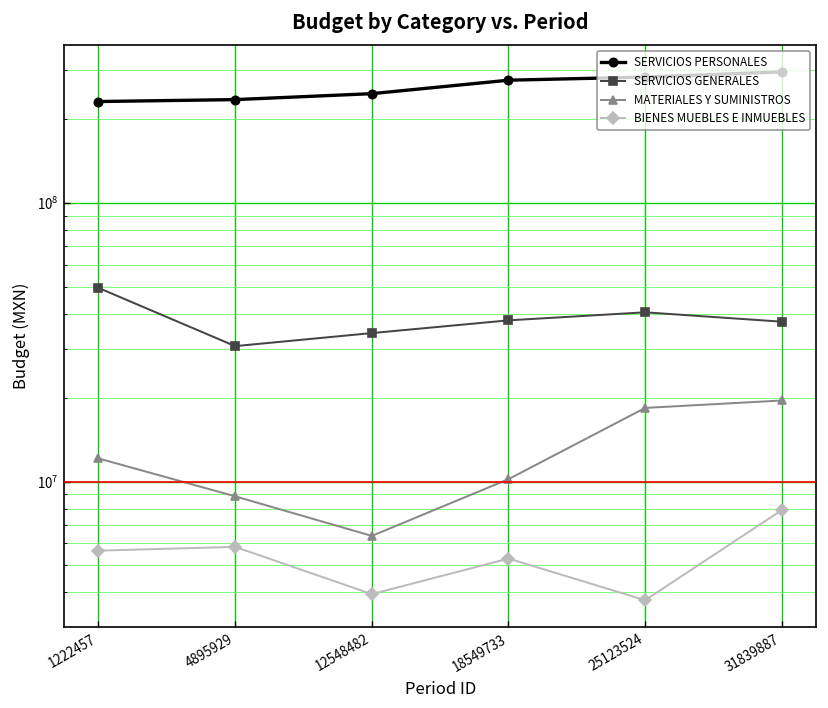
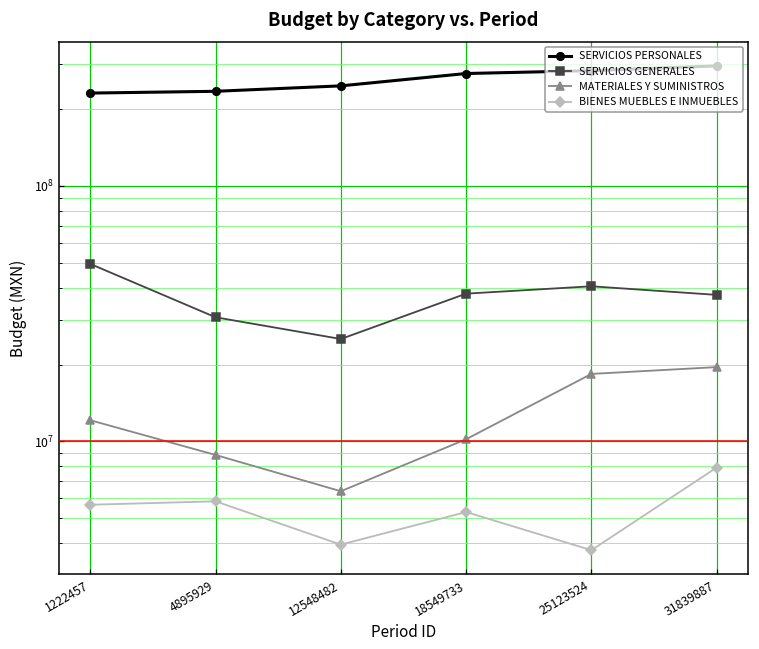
  {
    "SERVICIOS PERSONALES": {
      "1222457": 230000000,
      "4895929": 230000000,
      "12548482": 250000000,
      "18549733": 280000000
    },
    "SERVICIOS GENERALES": {
      "1222457": 50000000,
      "4895929": 31000000,
-     "12548482": 34000000,
+     "12548482": 25000000,
      "18549733": 38000000,
      "25123524": 40000000,
      "31839887": 37000000
    },
    "MATERIALES Y SUMINISTROS": {
      "1222457": 12000000,
      "4895929": 8900000,
      "12548482": 6400000,
      "18549733": 10000000,
      "25123524": 18000000,
      "31839887": 20000000
    },
    "BIENES MUEBLES E INMUEBLES": {
      "1222457": 5700000,
      "4895929": 5800000,
      "12548482": 3900000,
      "18549733": 5300000,
      "25123524": 3800000,
      "31839887": 7900000
    }
  }
